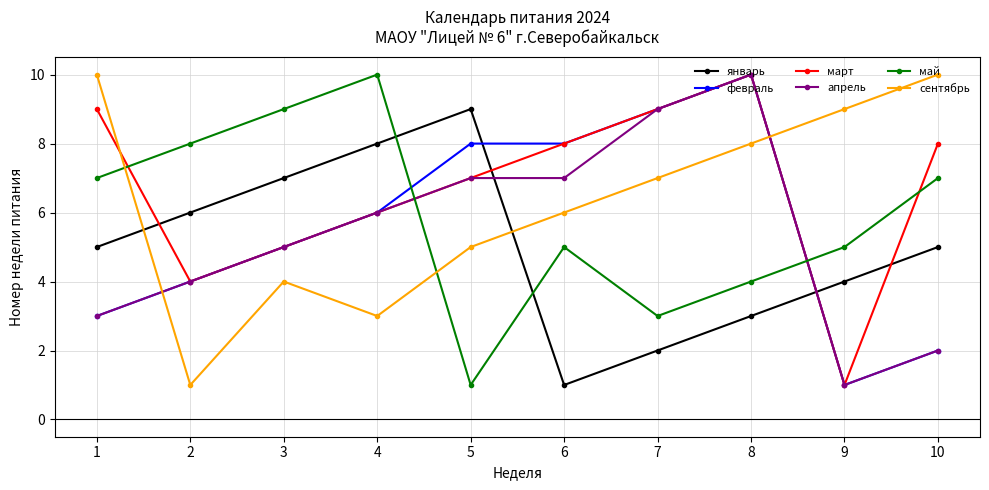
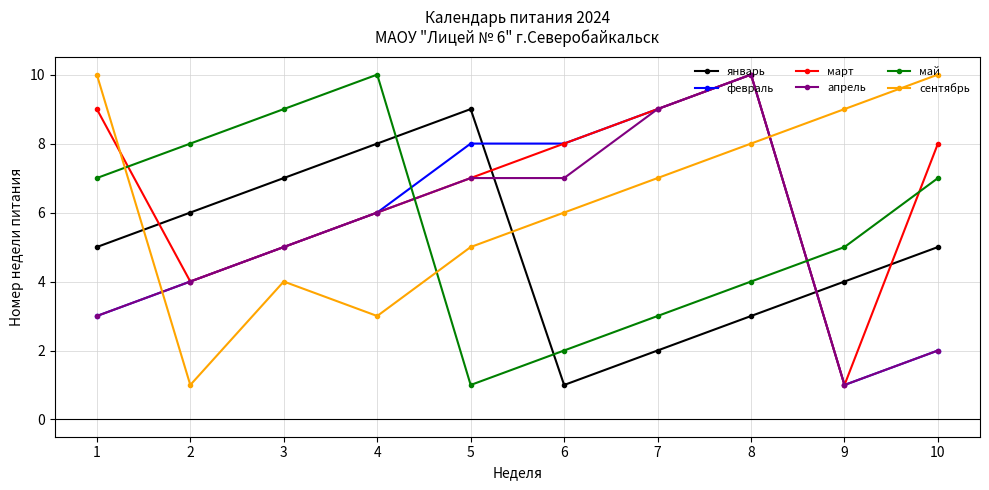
  {
    "январь": {
      "1": 5,
      "2": 6,
      "3": 7,
      "4": 8,
      "5": 9,
      "6": 1,
      "7": 2,
      "8": 3,
      "9": 4,
      "10": 5
    },
    "февраль": {
      "5": 8
    },
    "март": {
      "1": 9,
      "10": 8
    },
    "апрель": {
      "6": 7
    },
    "май": {
      "1": 7,
      "2": 8,
      "3": 9,
      "4": 10,
      "5": 1,
-     "6": 5,
+     "6": 2,
      "7": 3,
      "8": 4,
      "9": 5,
      "10": 7
    },
    "сентябрь": {
      "1": 10,
      "2": 1,
      "3": 4,
      "4": 3,
      "5": 5,
      "6": 6,
      "7": 7,
      "8": 8,
      "9": 9,
      "10": 10
    }
  }
